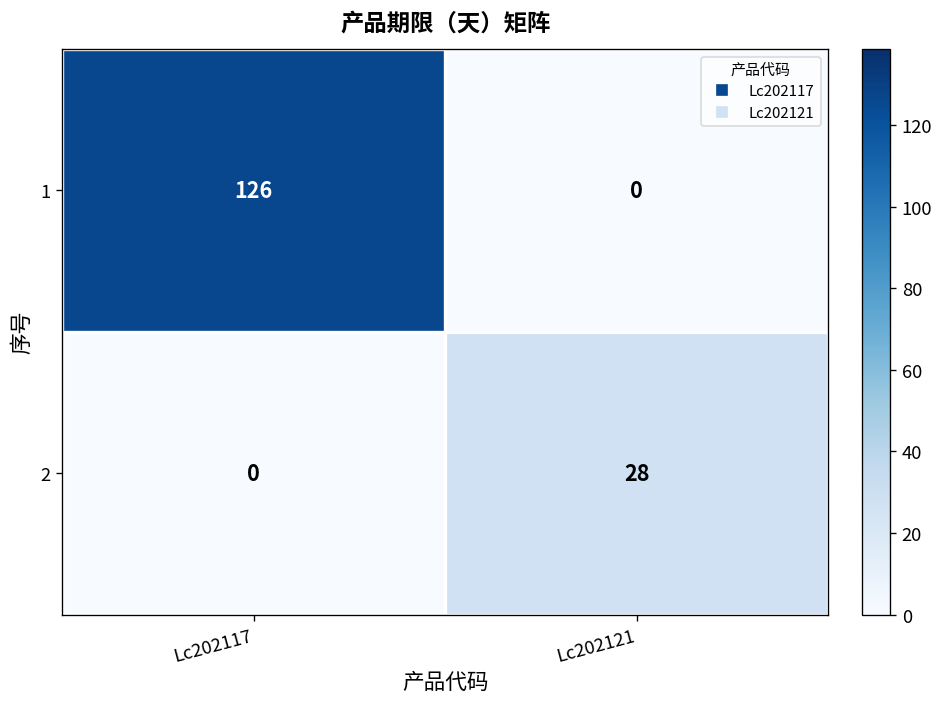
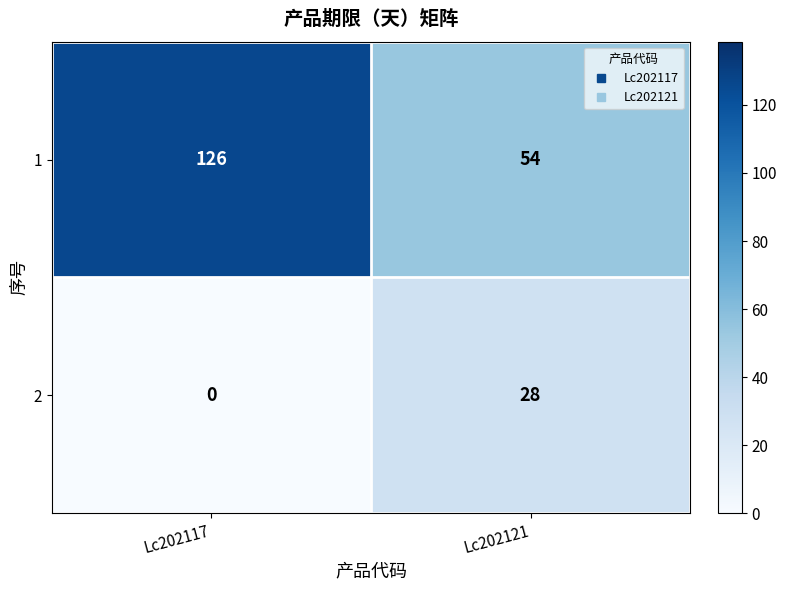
  {
    "1": {
      "Lc202117": 126,
-     "Lc202121": 0
+     "Lc202121": 54
    },
    "2": {
      "Lc202117": 0,
      "Lc202121": 28
    }
  }
